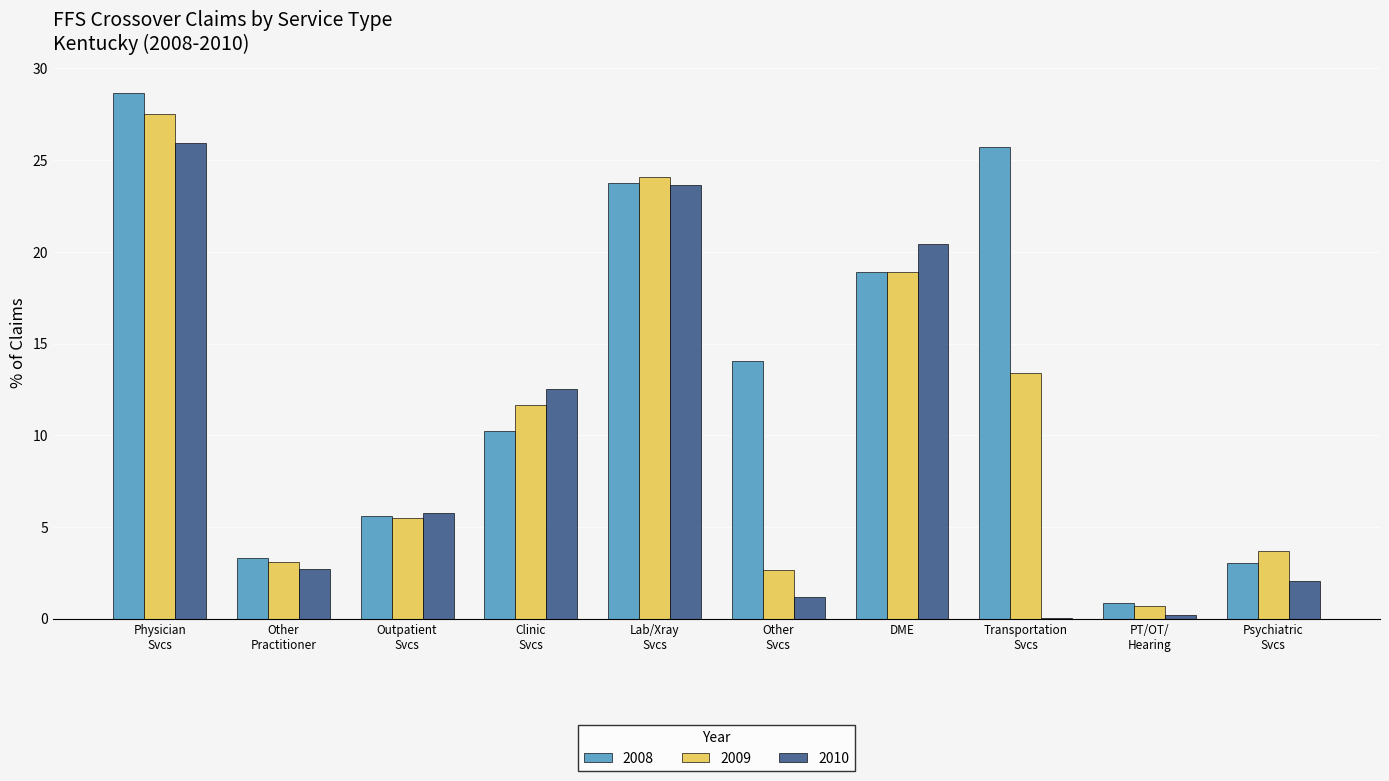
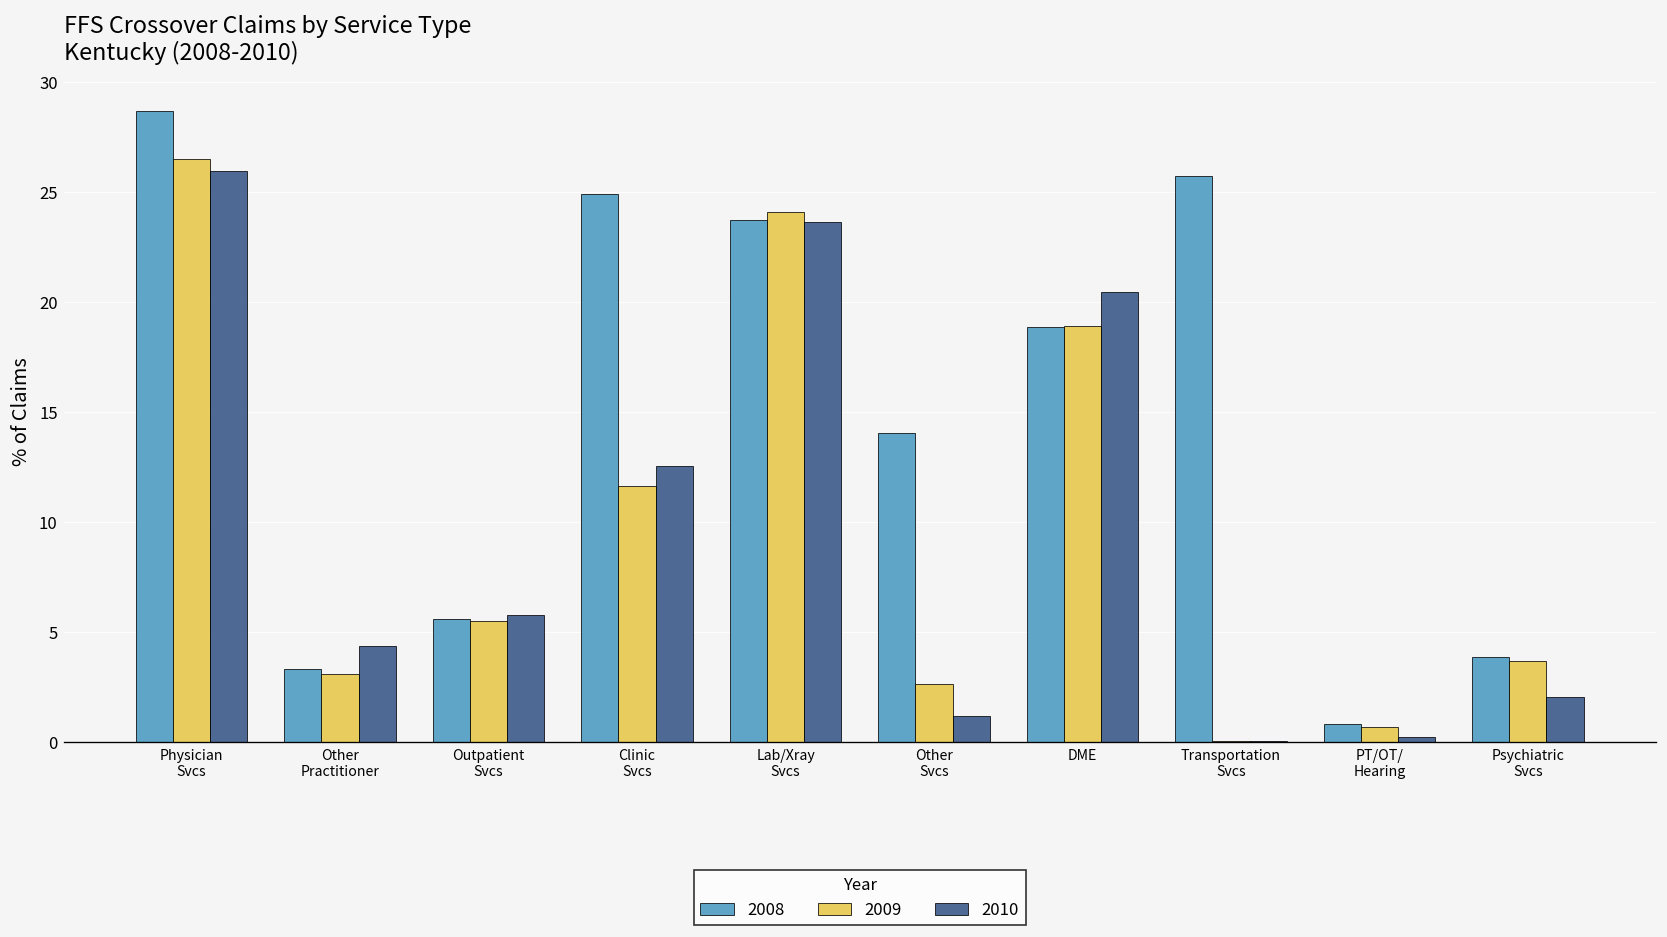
  {
    "2008": {
      "Physician Svcs": 28.7,
      "Other Practitioner": 3.3,
      "Outpatient Svcs": 5.6,
-     "Clinic Svcs": 10.2,
+     "Clinic Svcs": 24.9,
      "Lab/Xray Svcs": 23.7,
      "Other Svcs": 14.0,
      "DME": 18.9,
      "Transportation Svcs": 25.7,
      "PT/OT/ Hearing": 0.8,
-     "Psychiatric Svcs": 3.0
+     "Psychiatric Svcs": 3.9
    },
    "2009": {
-     "Physician Svcs": 27.5,
+     "Physician Svcs": 26.5,
      "Other Practitioner": 3.1,
      "Outpatient Svcs": 5.5,
      "Clinic Svcs": 11.7,
      "Lab/Xray Svcs": 24.1,
      "Other Svcs": 2.7,
      "DME": 18.9,
-     "Transportation Svcs": 13.4,
+     "Transportation Svcs": 0.0,
      "PT/OT/ Hearing": 0.7,
      "Psychiatric Svcs": 3.7
    },
    "2010": {
      "Physician Svcs": 26.0,
-     "Other Practitioner": 2.7,
+     "Other Practitioner": 4.4,
      "Outpatient Svcs": 5.8,
      "Clinic Svcs": 12.5,
      "Lab/Xray Svcs": 23.6,
      "Other Svcs": 1.2,
      "DME": 20.4,
      "PT/OT/ Hearing": 0.2,
      "Psychiatric Svcs": 2.1
    }
  }
